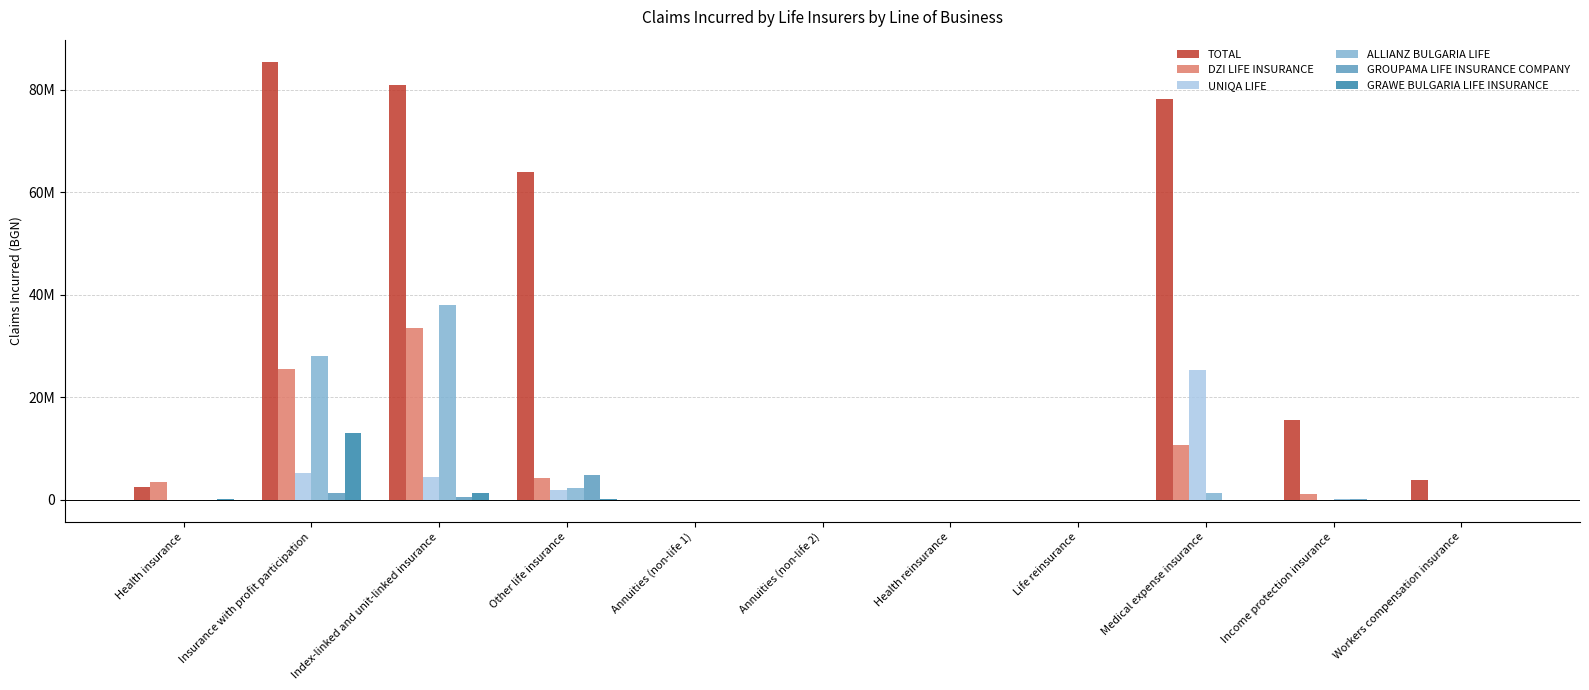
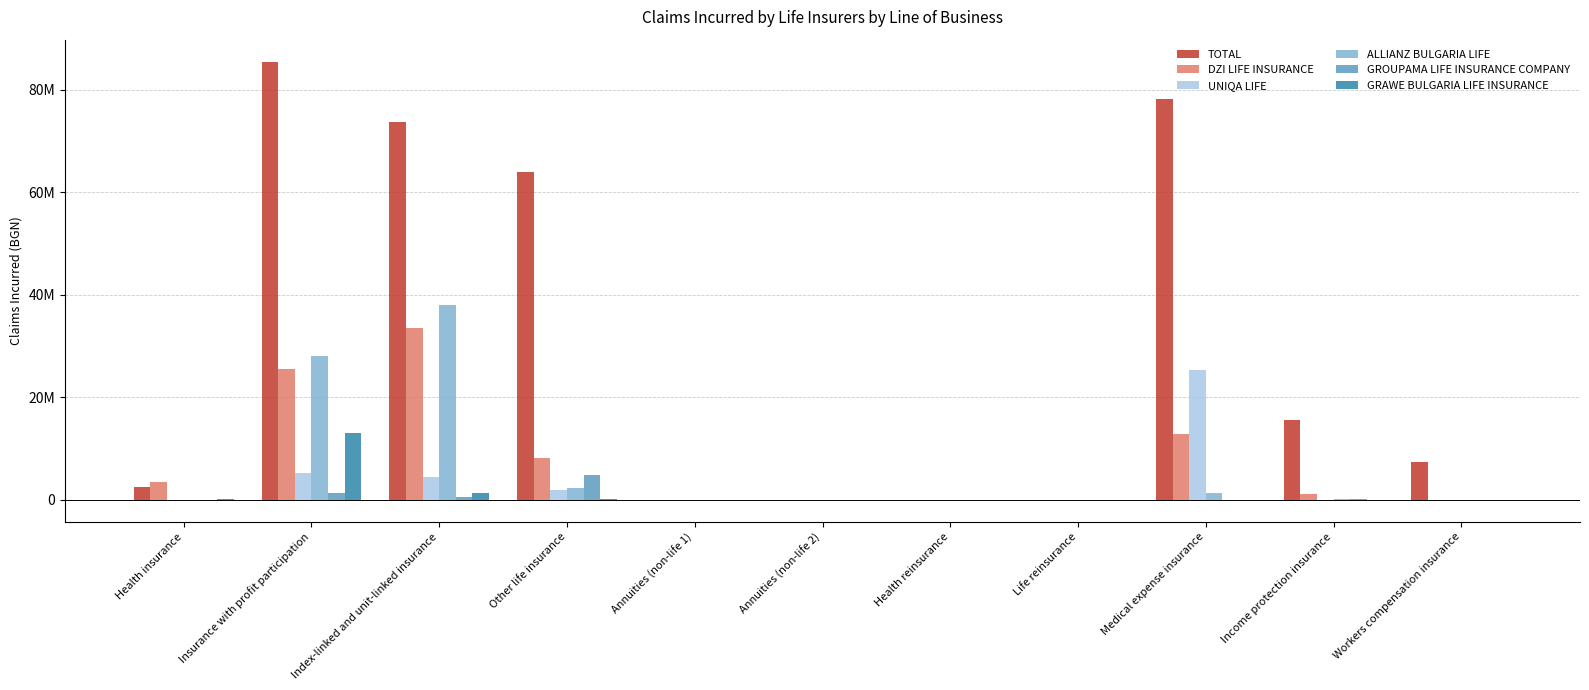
  {
    "TOTAL": {
      "Health insurance": 2000000,
      "Insurance with profit participation": 86000000,
-     "Index-linked and unit-linked insurance": 81000000,
+     "Index-linked and unit-linked insurance": 74000000,
      "Other life insurance": 64000000,
      "Annuities (non-life 1)": 0,
      "Annuities (non-life 2)": 0,
      "Health reinsurance": 0,
      "Medical expense insurance": 78000000,
      "Income protection insurance": 16000000,
-     "Workers compensation insurance": 4000000
+     "Workers compensation insurance": 7000000
    },
    "DZI LIFE INSURANCE": {
      "Health insurance": 3000000,
      "Insurance with profit participation": 26000000,
      "Index-linked and unit-linked insurance": 34000000,
-     "Other life insurance": 4000000,
+     "Other life insurance": 8000000,
      "Annuities (non-life 1)": 0,
      "Annuities (non-life 2)": 0,
      "Health reinsurance": 0,
      "Life reinsurance": 0,
-     "Medical expense insurance": 11000000,
+     "Medical expense insurance": 13000000,
      "Income protection insurance": 1000000,
      "Workers compensation insurance": 0
    }
  }
